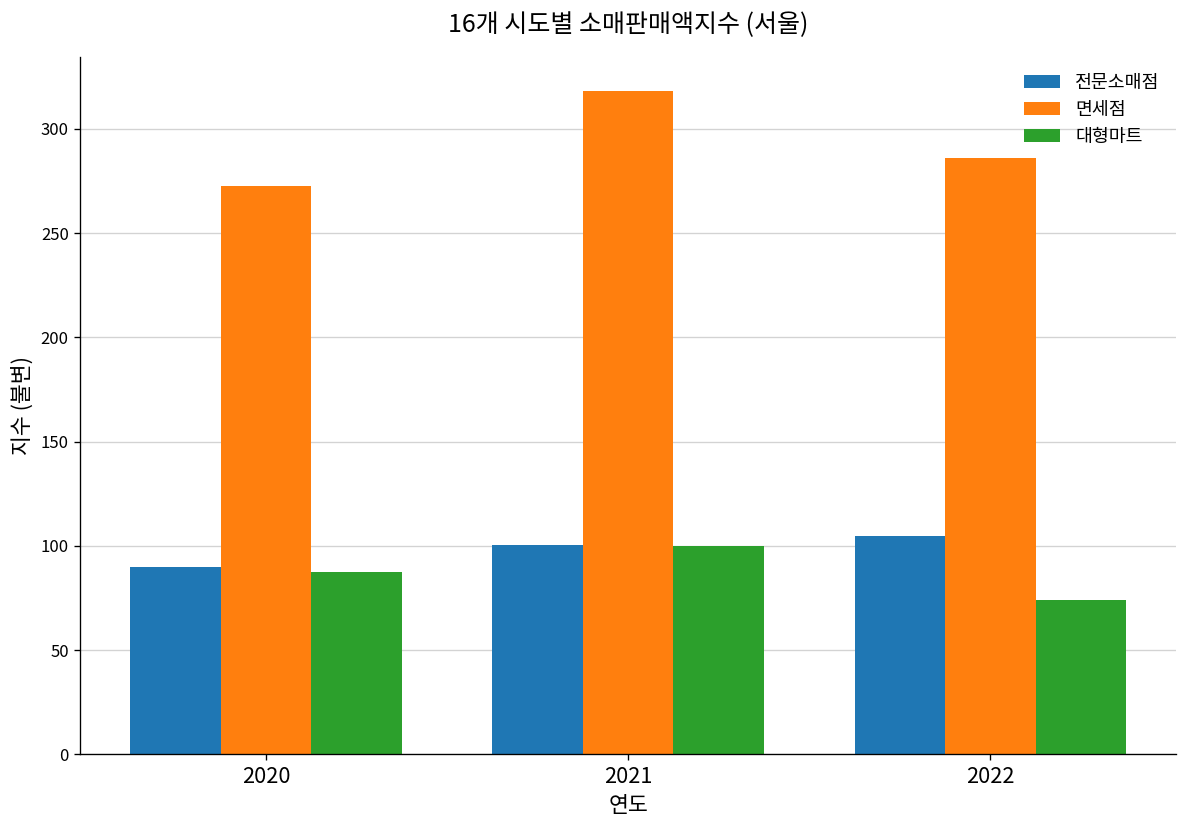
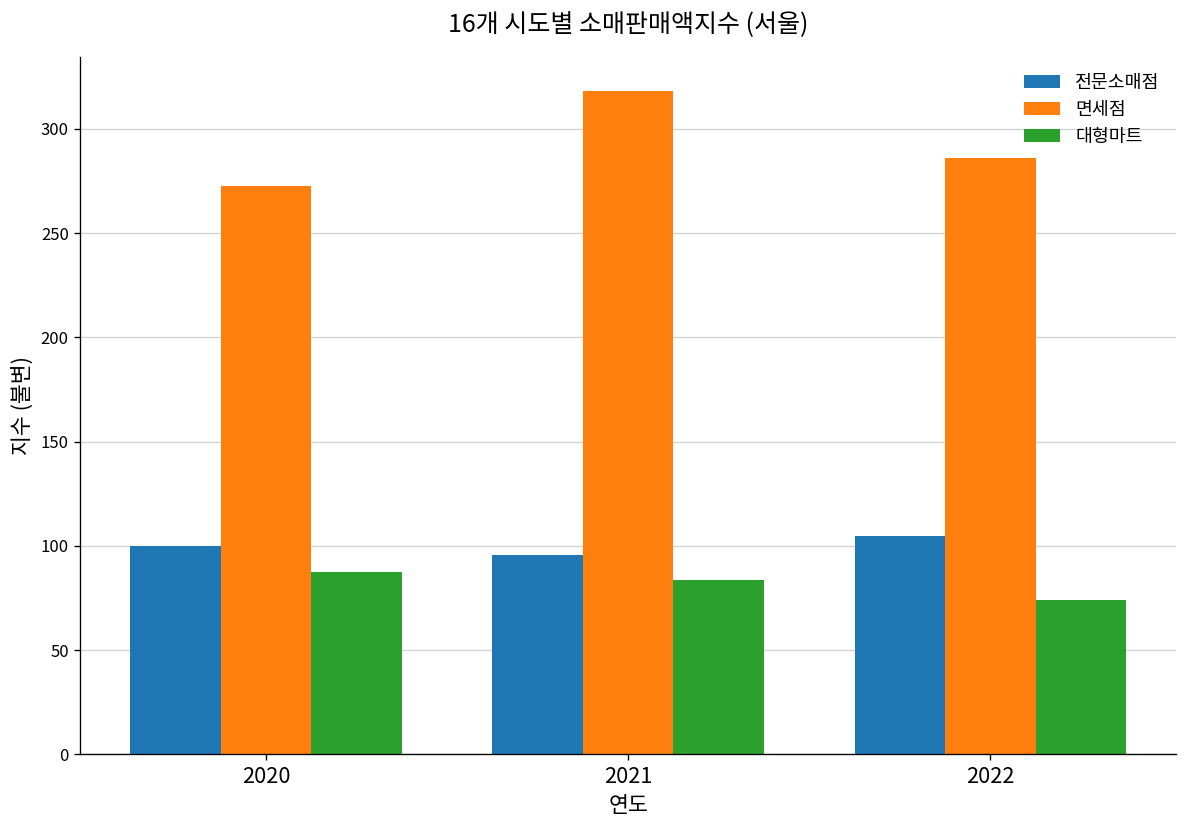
  {
    "전문소매점": {
-     "2020": 90,
-     "2021": 101,
+     "2020": 100,
+     "2021": 96,
      "2022": 105
    },
    "면세점": {
      "2020": 273,
      "2021": 318,
      "2022": 286
    },
    "대형마트": {
      "2020": 88,
-     "2021": 100,
+     "2021": 84,
      "2022": 74
    }
  }
